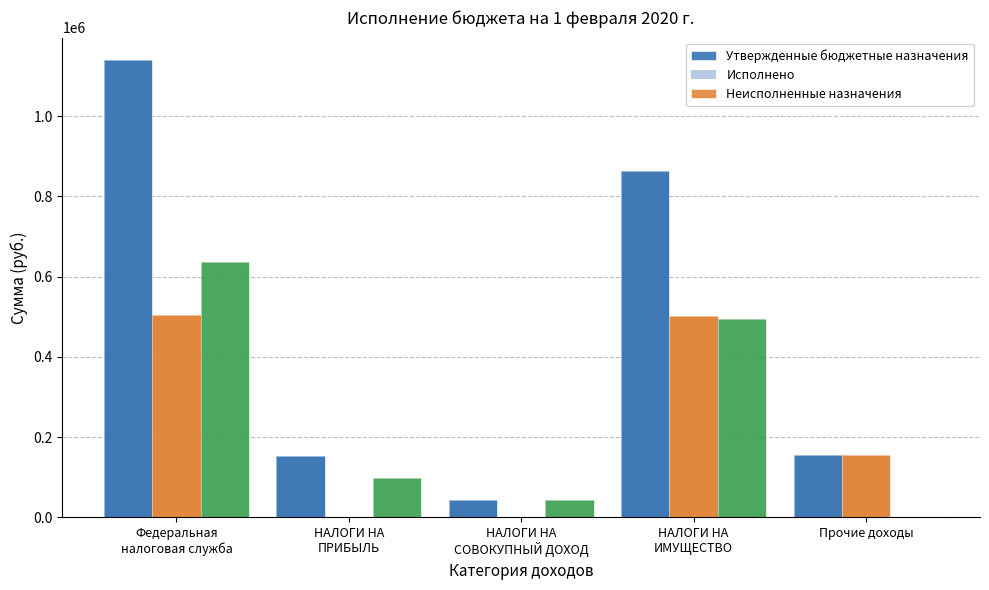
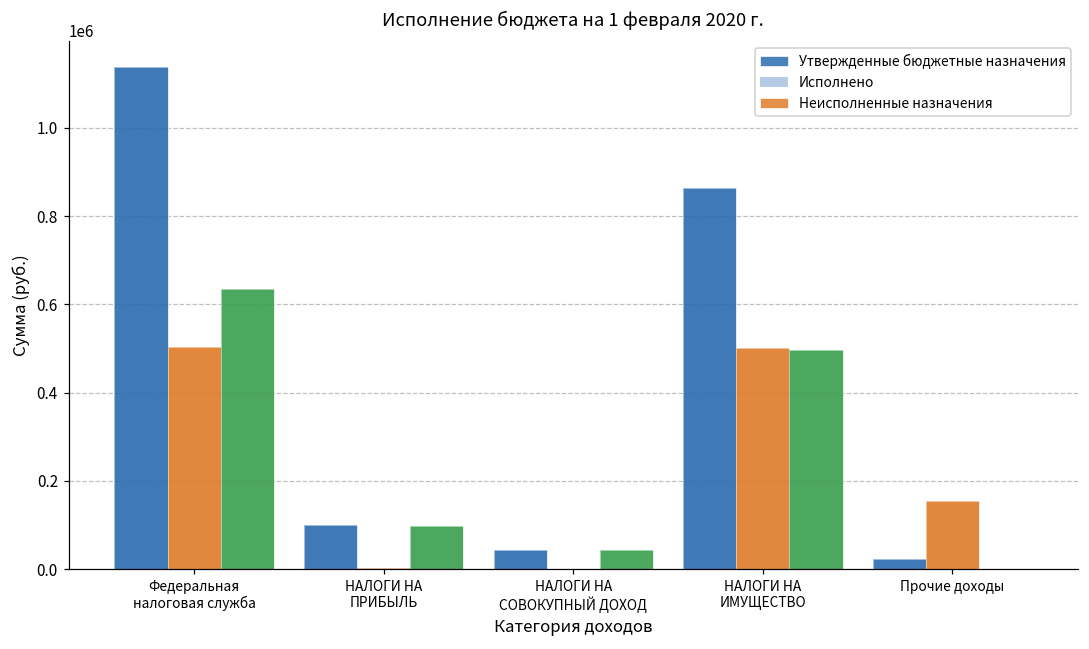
  {
    "Утвержденные бюджетные назначения": {
      "Федеральная налоговая служба": 1140000,
-     "НАЛОГИ НА ПРИБЫЛЬ": 150000,
+     "НАЛОГИ НА ПРИБЫЛЬ": 100000,
      "НАЛОГИ НА СОВОКУПНЫЙ ДОХОД": 40000,
      "НАЛОГИ НА ИМУЩЕСТВО": 860000,
-     "Прочие доходы": 150000
+     "Прочие доходы": 20000
    }
  }
